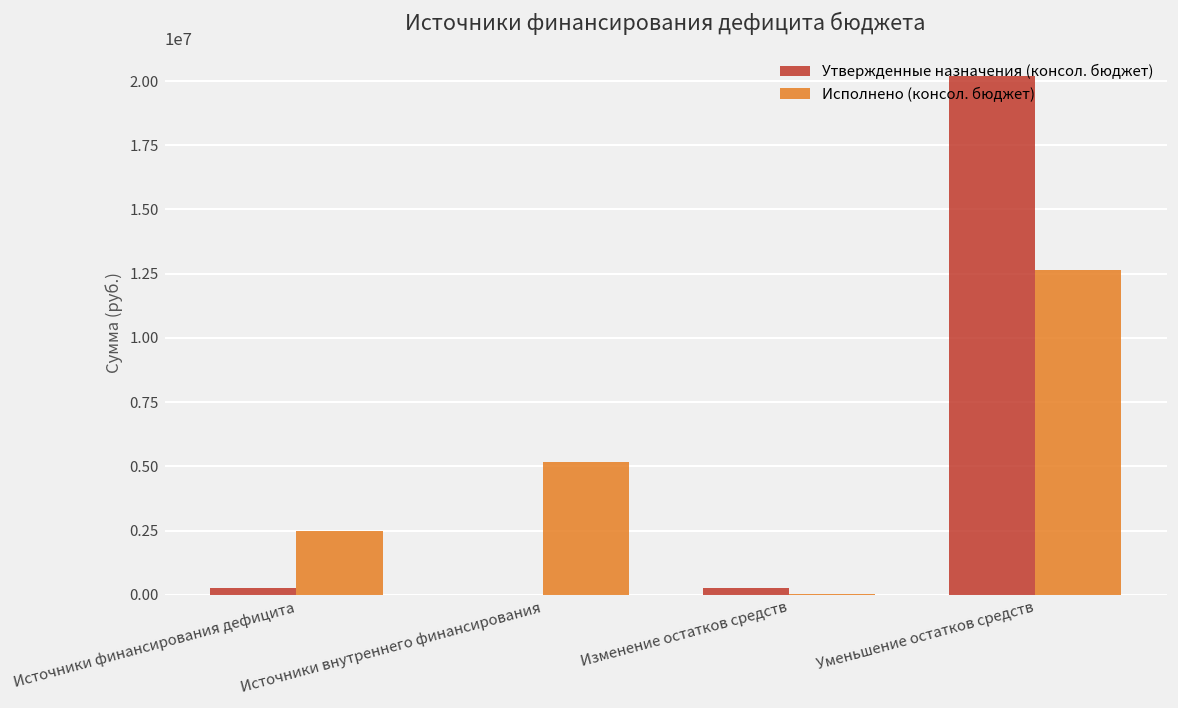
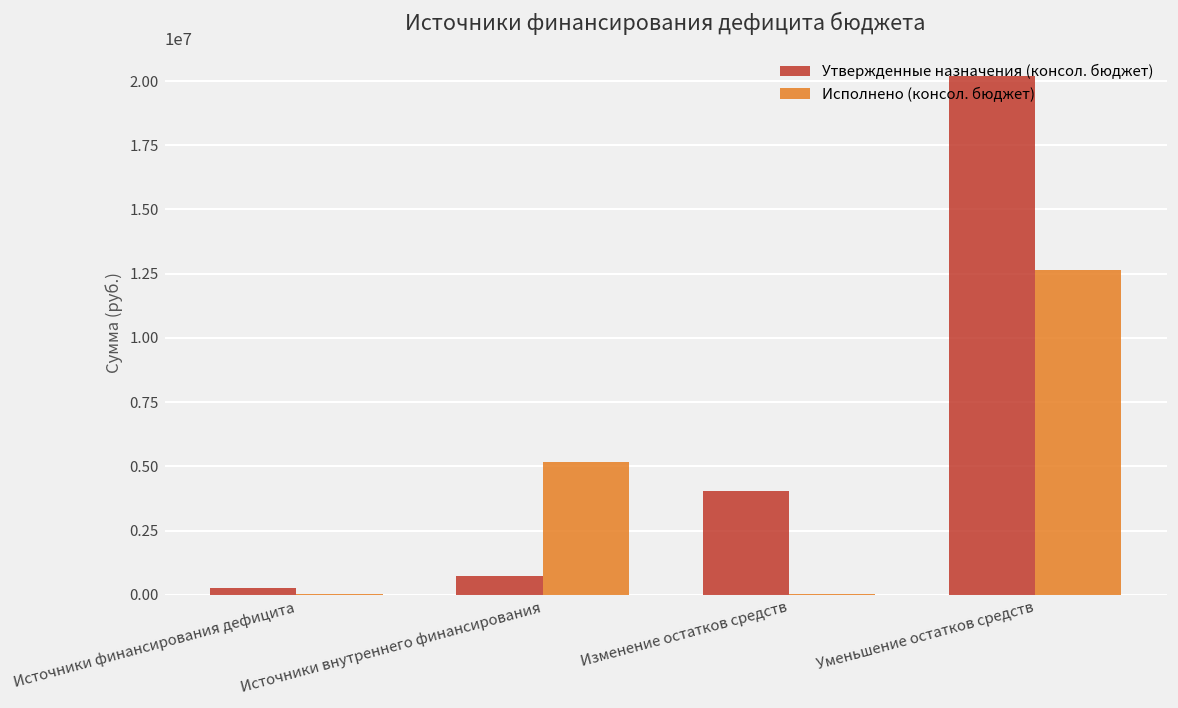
  {
    "Утвержденные назначения (консол. бюджет)": {
      "Источники финансирования дефицита": 300000,
-     "Источники внутреннего финансирования": 0,
-     "Изменение остатков средств": 300000,
+     "Источники внутреннего финансирования": 700000,
+     "Изменение остатков средств": 4000000,
      "Уменьшение остатков средств": 20200000
    },
    "Исполнено (консол. бюджет)": {
-     "Источники финансирования дефицита": 2500000,
+     "Источники финансирования дефицита": 0,
      "Источники внутреннего финансирования": 5200000,
      "Уменьшение остатков средств": 12600000
    }
  }
